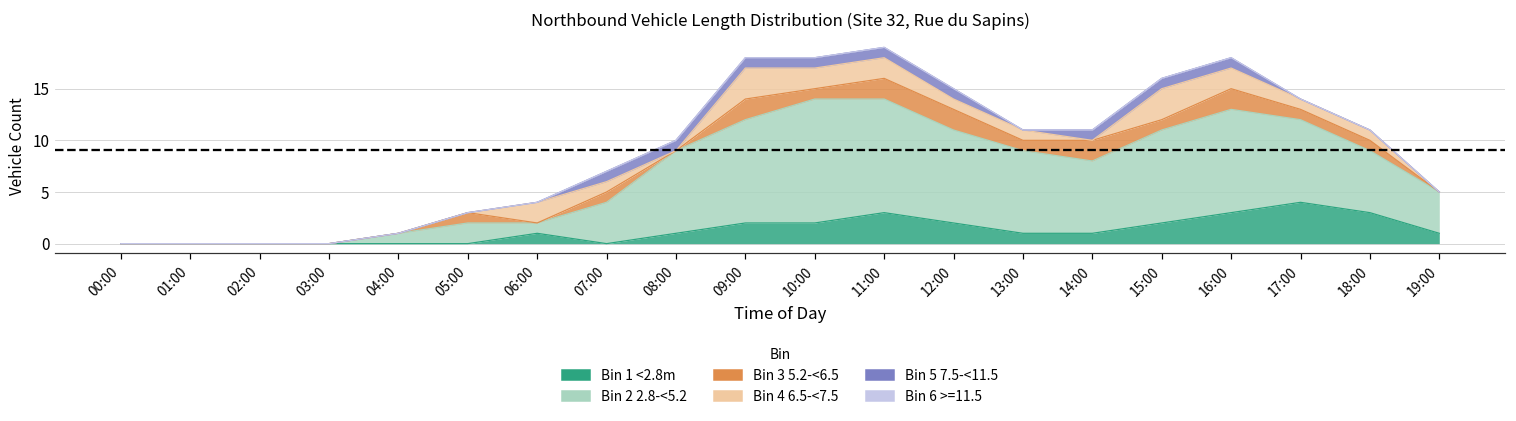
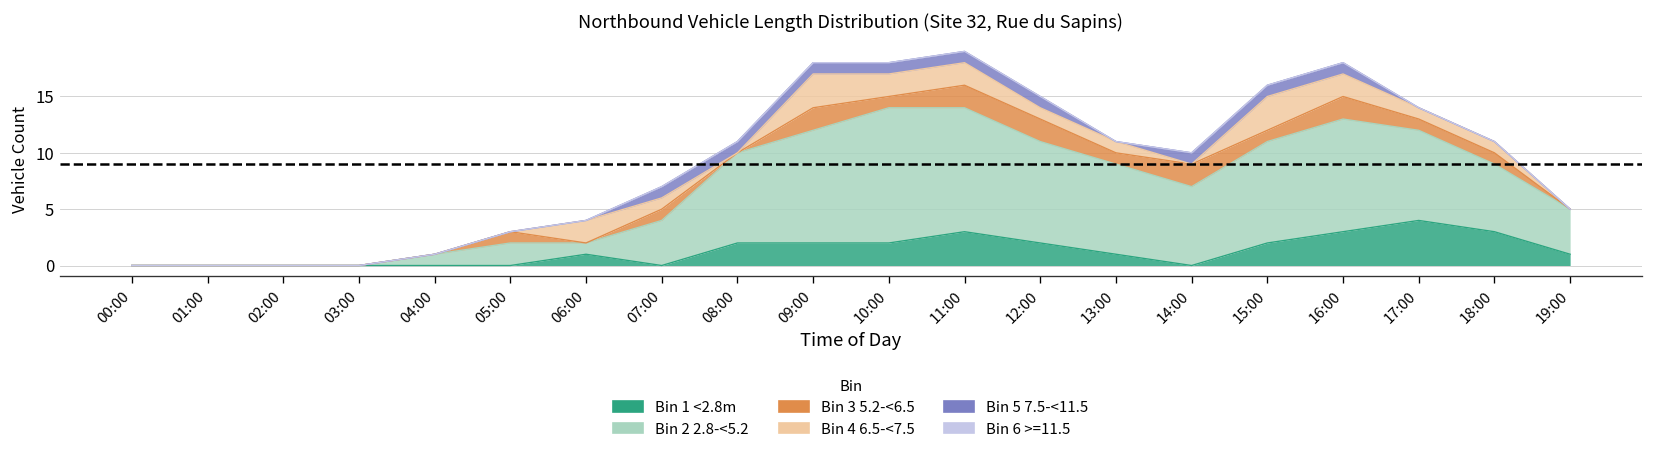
  {
    "Bin 1 <2.8m": {
      "04:00": 0,
      "05:00": 0,
      "06:00": 1,
      "07:00": 0,
-     "08:00": 1,
+     "08:00": 2,
      "09:00": 2,
      "10:00": 2,
      "11:00": 3,
      "12:00": 2,
      "13:00": 1,
-     "14:00": 1,
+     "14:00": 0,
      "15:00": 2,
      "16:00": 3,
      "17:00": 4,
      "18:00": 3,
      "19:00": 1
    },
    "Bin 3 5.2-<6.5": {
      "07:00": 1,
      "09:00": 2,
      "10:00": 1,
      "11:00": 2,
      "12:00": 2,
      "13:00": 1,
      "15:00": 1,
      "16:00": 2,
      "17:00": 1,
      "18:00": 1
    },
    "Bin 4 6.5-<7.5": {
      "07:00": 1,
      "09:00": 3,
      "10:00": 2,
      "11:00": 2,
      "12:00": 1,
      "15:00": 3,
      "16:00": 2
    }
  }
